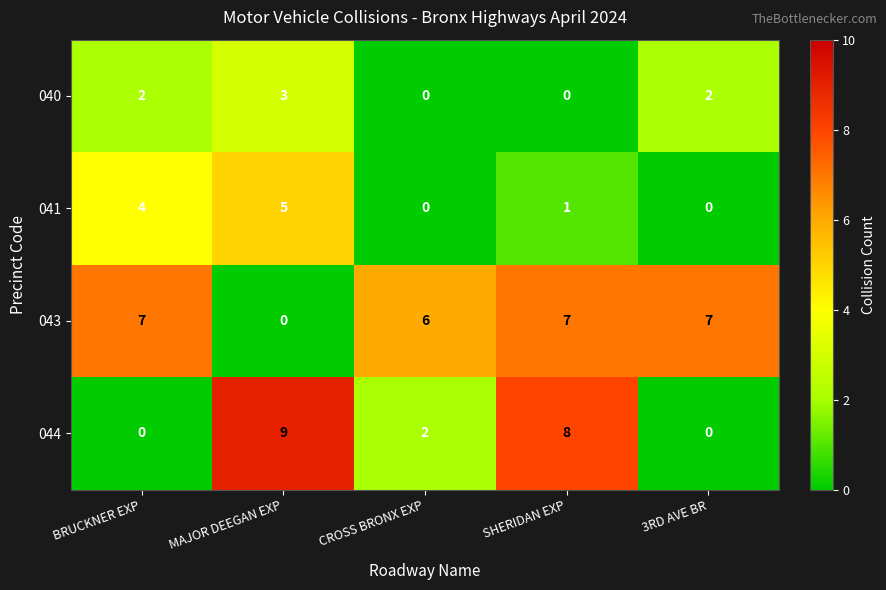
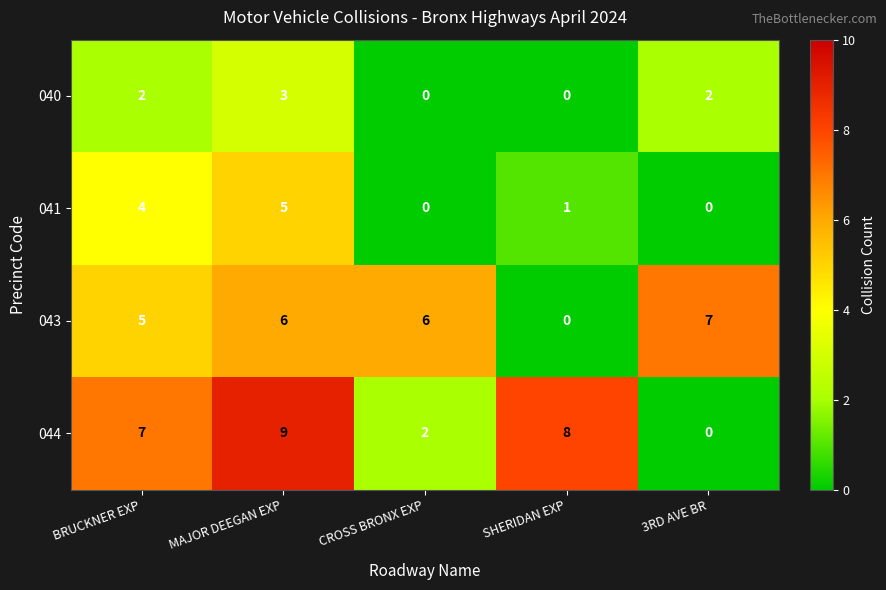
  {
    "040": {
      "BRUCKNER EXP": 2,
      "MAJOR DEEGAN EXP": 3,
      "CROSS BRONX EXP": 0,
      "SHERIDAN EXP": 0,
      "3RD AVE BR": 2
    },
    "041": {
      "BRUCKNER EXP": 4,
      "MAJOR DEEGAN EXP": 5,
      "CROSS BRONX EXP": 0,
      "SHERIDAN EXP": 1,
      "3RD AVE BR": 0
    },
    "043": {
-     "BRUCKNER EXP": 7,
-     "MAJOR DEEGAN EXP": 0,
+     "BRUCKNER EXP": 5,
+     "MAJOR DEEGAN EXP": 6,
      "CROSS BRONX EXP": 6,
-     "SHERIDAN EXP": 7,
+     "SHERIDAN EXP": 0,
      "3RD AVE BR": 7
    },
    "044": {
-     "BRUCKNER EXP": 0,
+     "BRUCKNER EXP": 7,
      "MAJOR DEEGAN EXP": 9,
      "CROSS BRONX EXP": 2,
      "SHERIDAN EXP": 8,
      "3RD AVE BR": 0
    }
  }
